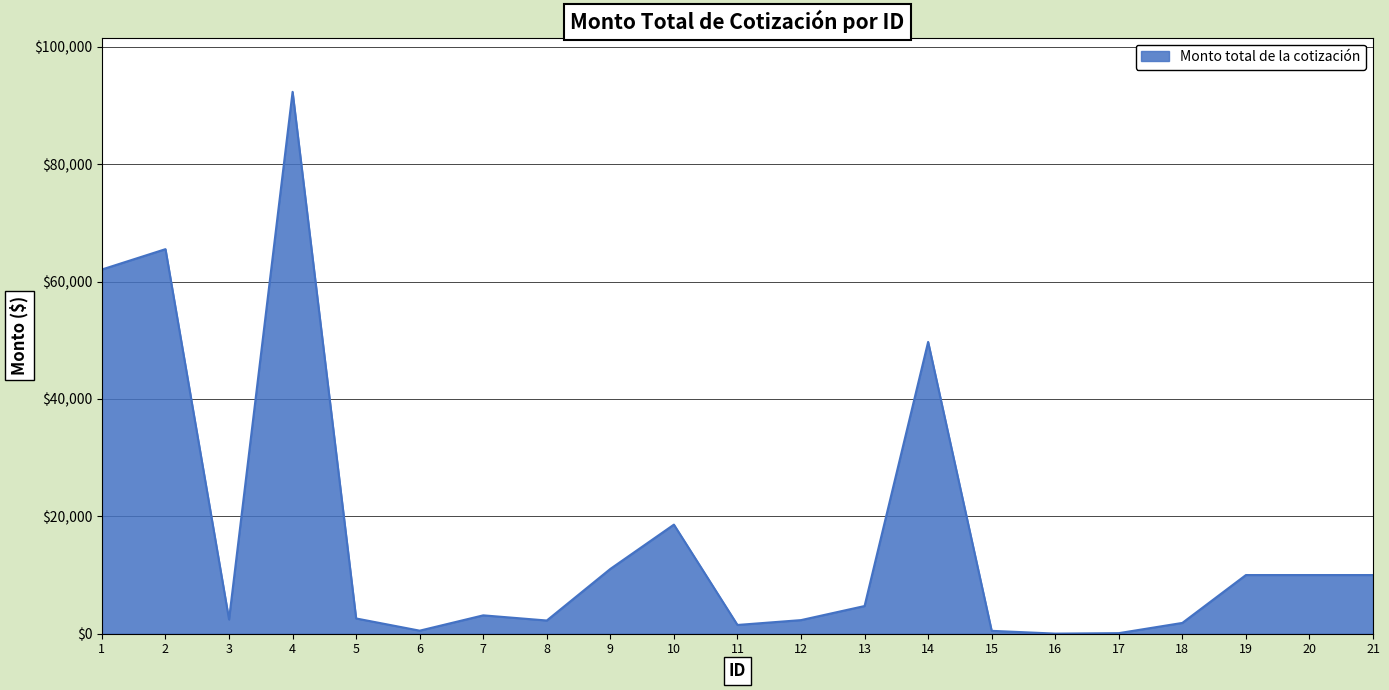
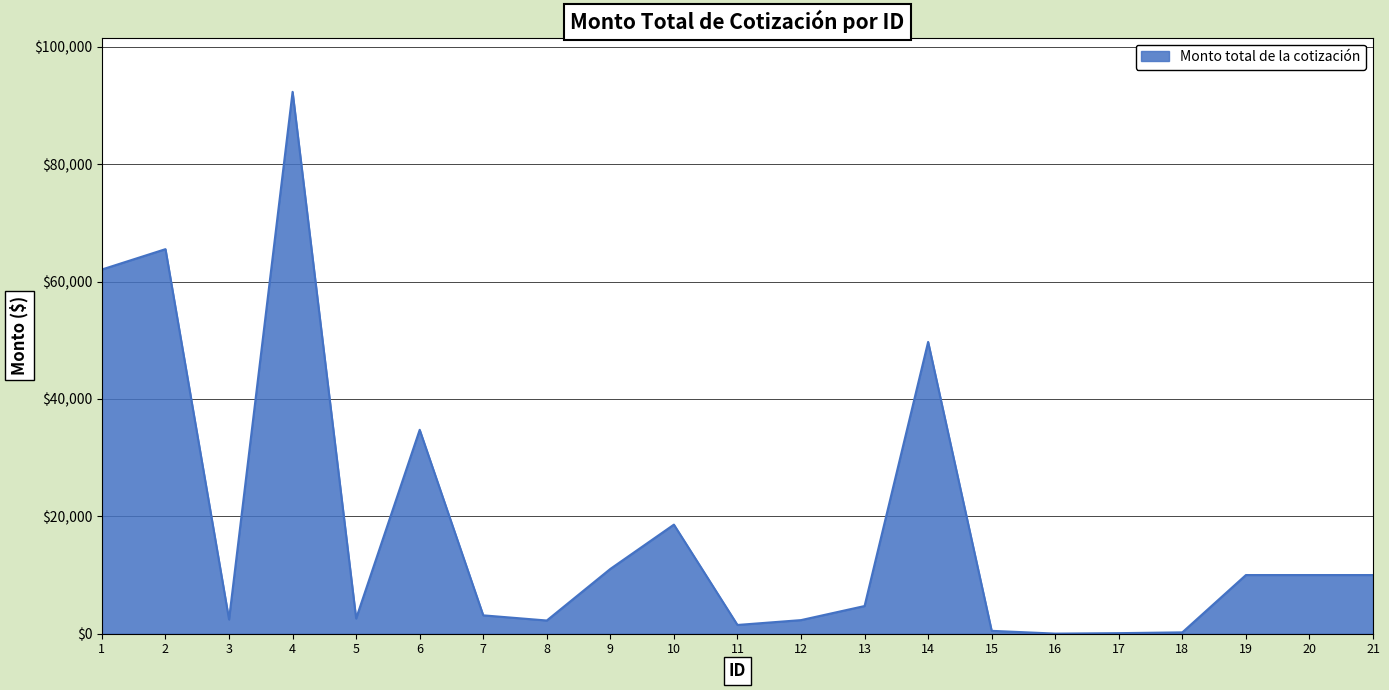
  {
    "1": "$62,000",
    "2": "$66,000",
    "3": "$2,000",
    "4": "$92,000",
    "5": "$3,000",
-   "6": "$1,000",
+   "6": "$35,000",
    "7": "$3,000",
    "8": "$2,000",
    "9": "$11,000",
    "10": "$19,000",
    "11": "$1,000",
    "12": "$2,000",
    "13": "$5,000",
    "14": "$50,000",
    "15": "$0",
    "16": "$0",
    "17": "$0",
-   "18": "$2,000",
+   "18": "$0",
    "19": "$10,000",
    "20": "$10,000",
    "21": "$10,000"
  }
